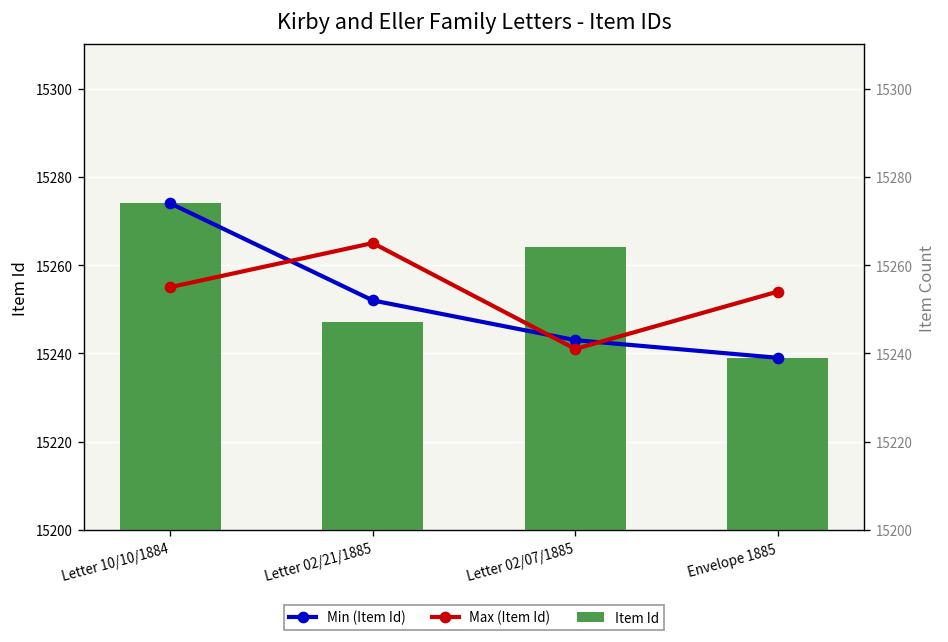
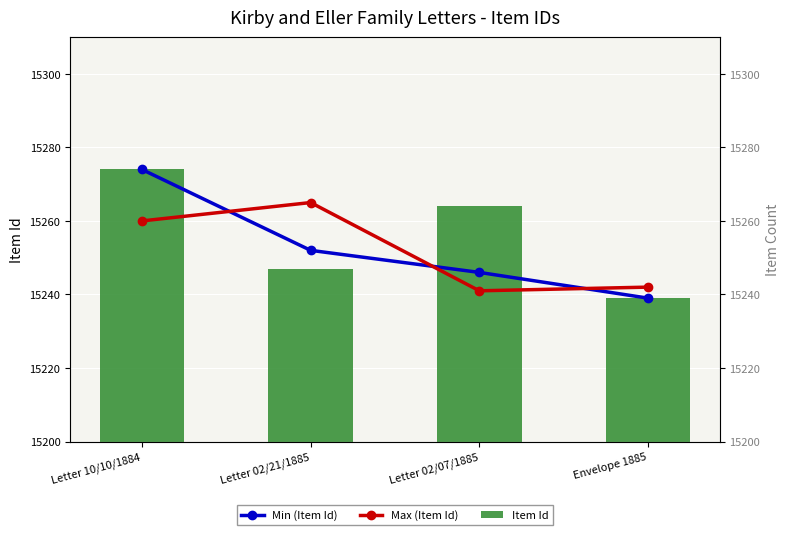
  {
    "Min (Item Id)": {
      "Letter 10/10/1884": 15274,
      "Letter 02/21/1885": 15252,
-     "Letter 02/07/1885": 15243,
+     "Letter 02/07/1885": 15246,
      "Envelope 1885": 15239
    },
    "Item Id": {
      "Letter 10/10/1884": 15274,
      "Letter 02/21/1885": 15247,
      "Letter 02/07/1885": 15264,
      "Envelope 1885": 15239
    },
    "Max (Item Id)": {
-     "Letter 10/10/1884": 15255,
+     "Letter 10/10/1884": 15260,
      "Letter 02/21/1885": 15265,
      "Letter 02/07/1885": 15241,
-     "Envelope 1885": 15254
+     "Envelope 1885": 15242
    }
  }
